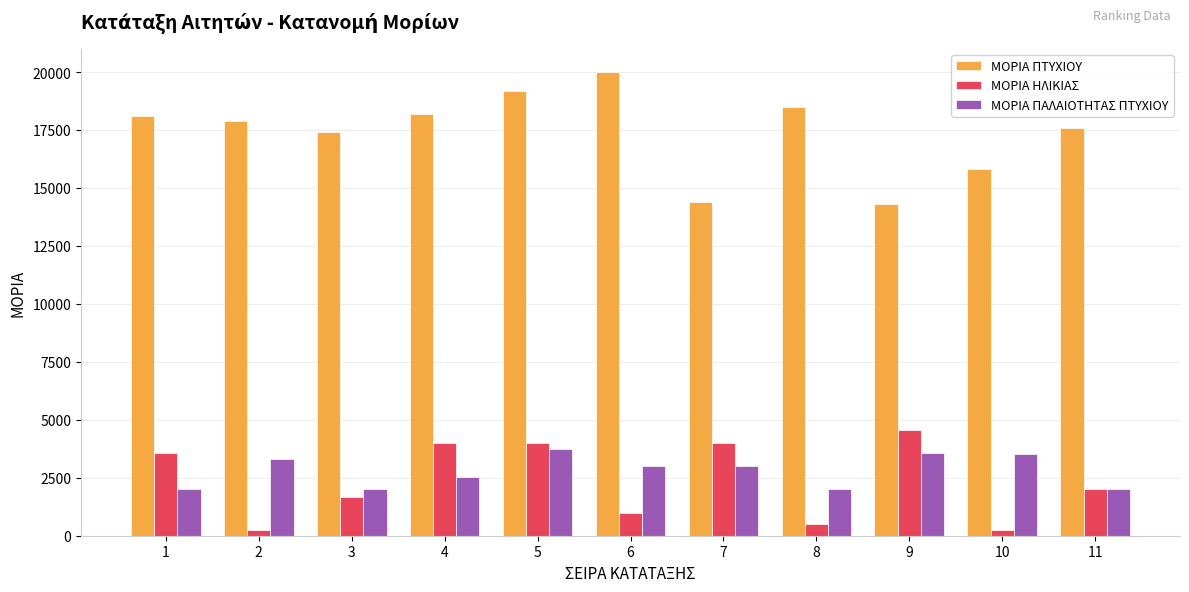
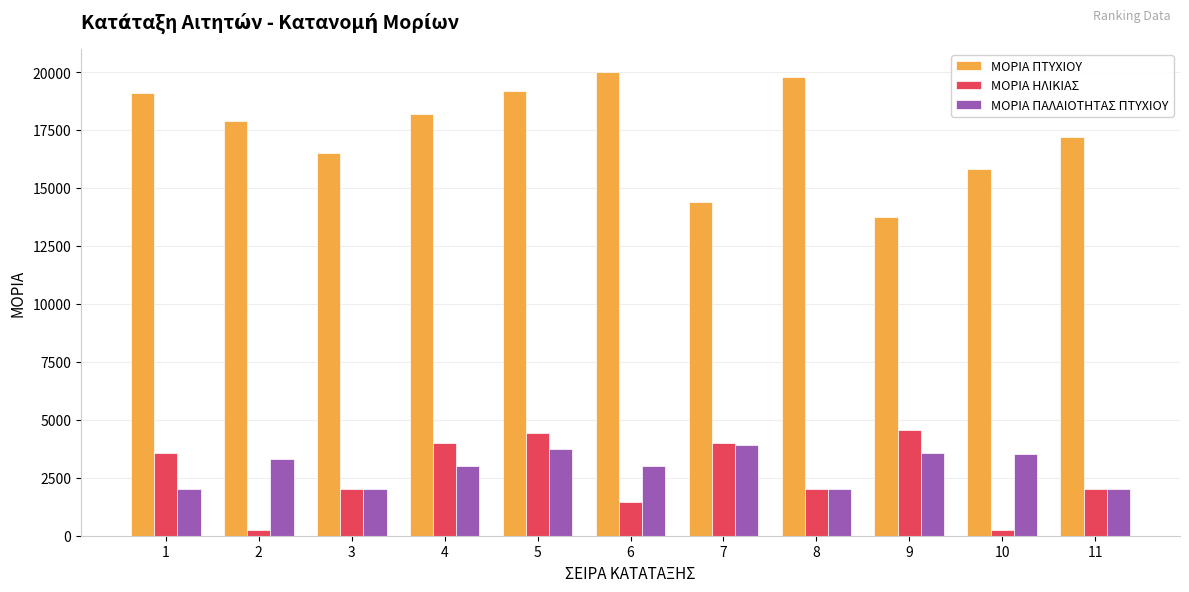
  {
    "ΜΟΡΙΑ ΠΤΥΧΙΟΥ": {
-     "1": 18100,
+     "1": 19100,
      "2": 17900,
-     "3": 17400,
+     "3": 16500,
      "4": 18200,
      "5": 19200,
      "6": 20000,
      "7": 14400,
-     "8": 18500,
-     "9": 14300,
+     "8": 19800,
+     "9": 13800,
      "10": 15800,
-     "11": 17600
+     "11": 17200
    },
    "ΜΟΡΙΑ ΗΛΙΚΙΑΣ": {
      "1": 3600,
      "2": 300,
-     "3": 1700,
+     "3": 2000,
      "4": 4000,
-     "5": 4000,
-     "6": 1000,
+     "5": 4400,
+     "6": 1400,
      "7": 4000,
-     "8": 500,
+     "8": 2000,
      "9": 4600,
      "10": 300,
      "11": 2000
    },
    "ΜΟΡΙΑ ΠΑΛΑΙΟΤΗΤΑΣ ΠΤΥΧΙΟΥ": {
      "1": 2000,
      "2": 3300,
      "3": 2000,
-     "4": 2600,
+     "4": 3000,
      "5": 3700,
      "6": 3000,
-     "7": 3000,
+     "7": 3900,
      "8": 2000,
      "9": 3600,
      "10": 3500,
      "11": 2000
    }
  }
